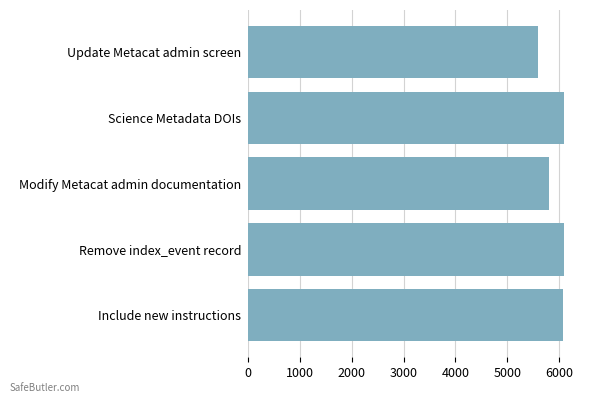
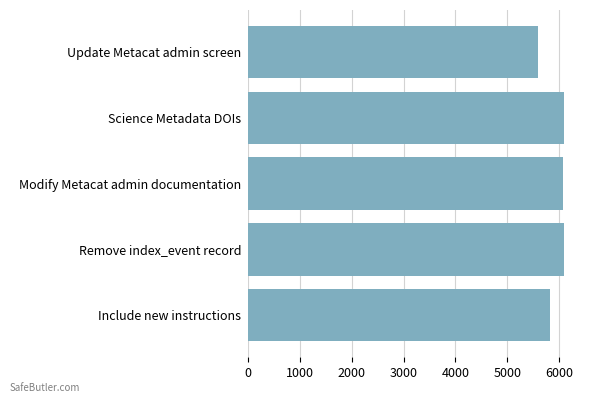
  {
    "Update Metacat admin screen": 5600,
    "Science Metadata DOIs": 6100,
-   "Modify Metacat admin documentation": 5800,
+   "Modify Metacat admin documentation": 6100,
    "Remove index_event record": 6100,
-   "Include new instructions": 6100
+   "Include new instructions": 5800
  }
